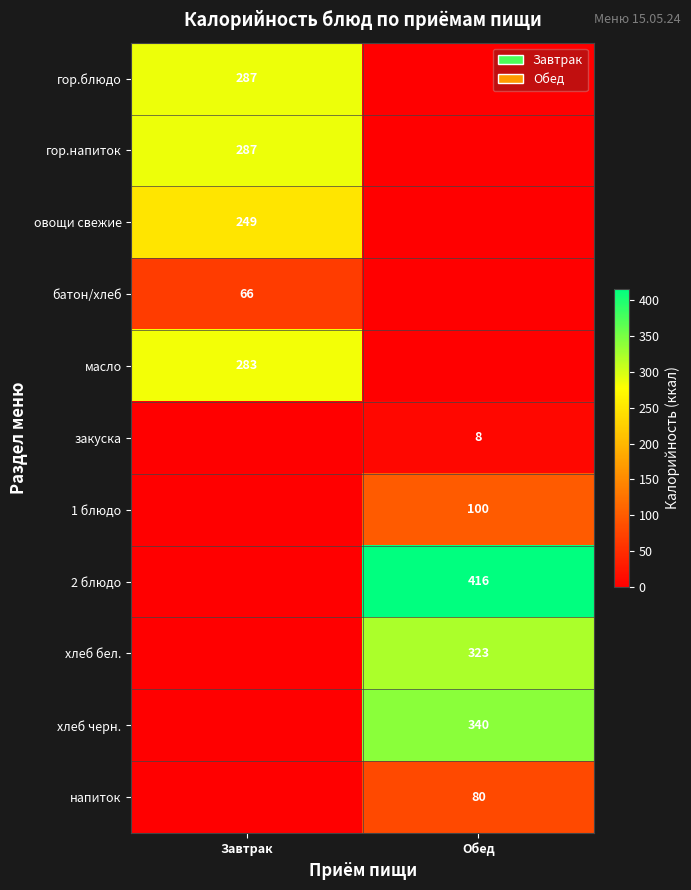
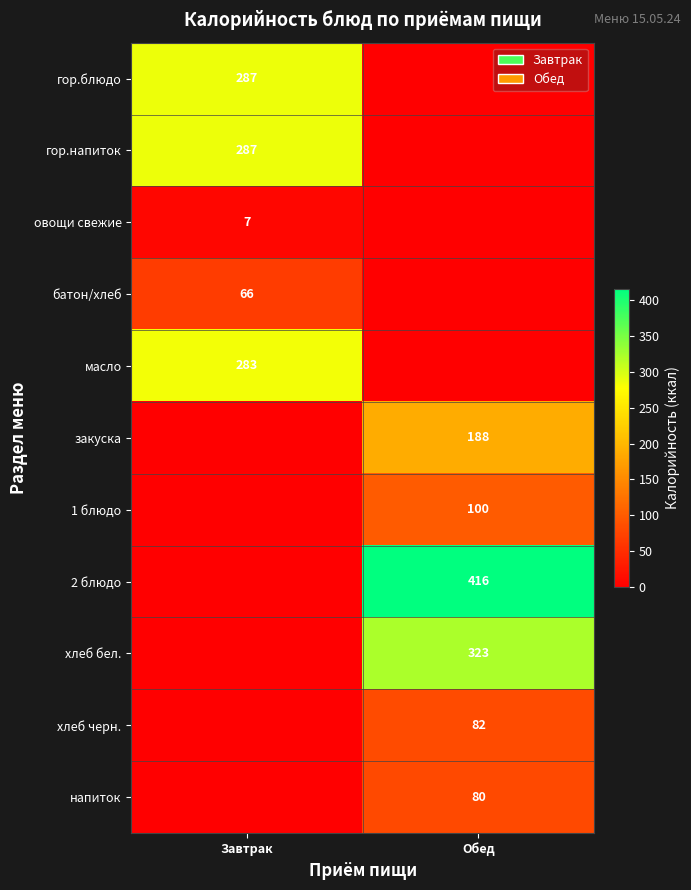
  {
    "гор.блюдо": {
      "Завтрак": 287
    },
    "гор.напиток": {
      "Завтрак": 287
    },
    "овощи свежие": {
-     "Завтрак": 249
+     "Завтрак": 7
    },
    "батон/хлеб": {
      "Завтрак": 66
    },
    "масло": {
      "Завтрак": 283
    },
    "закуска": {
-     "Обед": 8
+     "Обед": 188
    },
    "1 блюдо": {
      "Обед": 100
    },
    "2 блюдо": {
      "Обед": 416
    },
    "хлеб бел.": {
      "Обед": 323
    },
    "хлеб черн.": {
-     "Обед": 340
+     "Обед": 82
    },
    "напиток": {
      "Обед": 80
    }
  }
